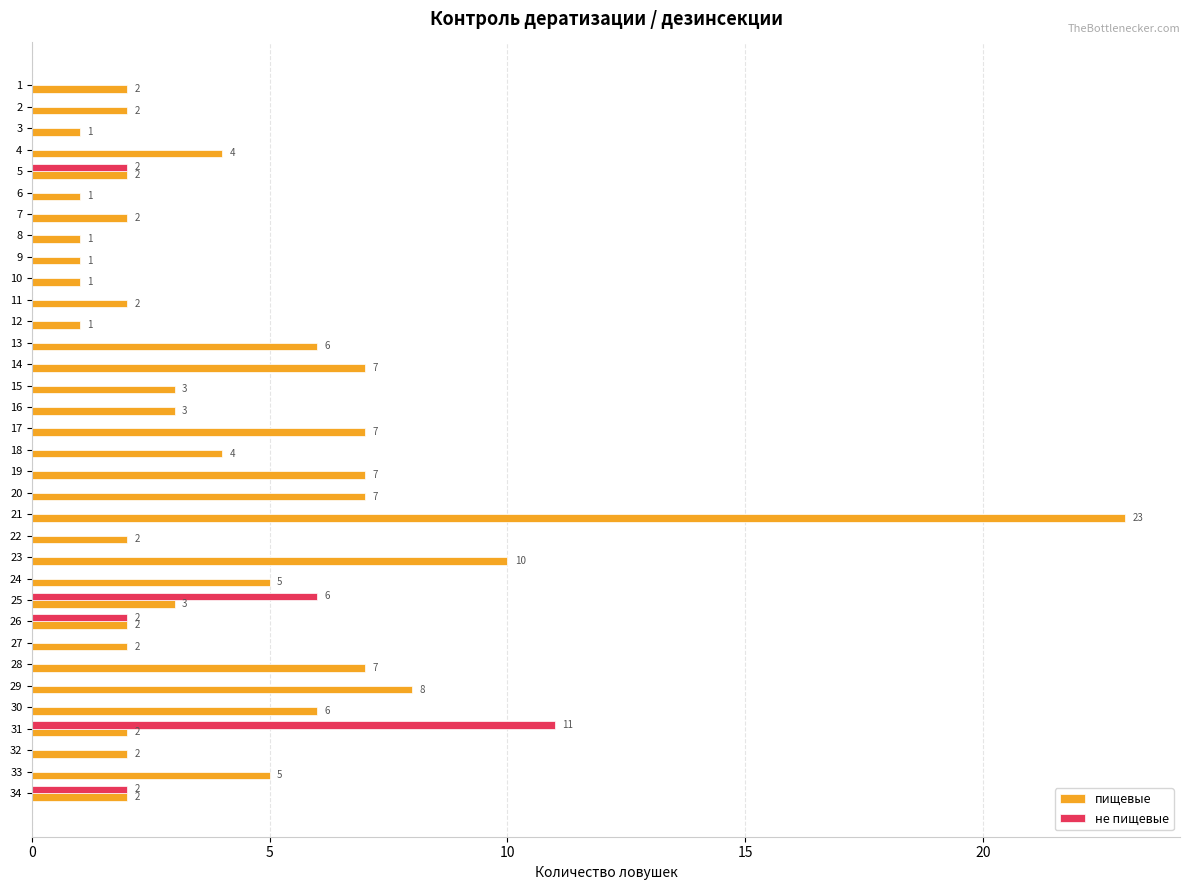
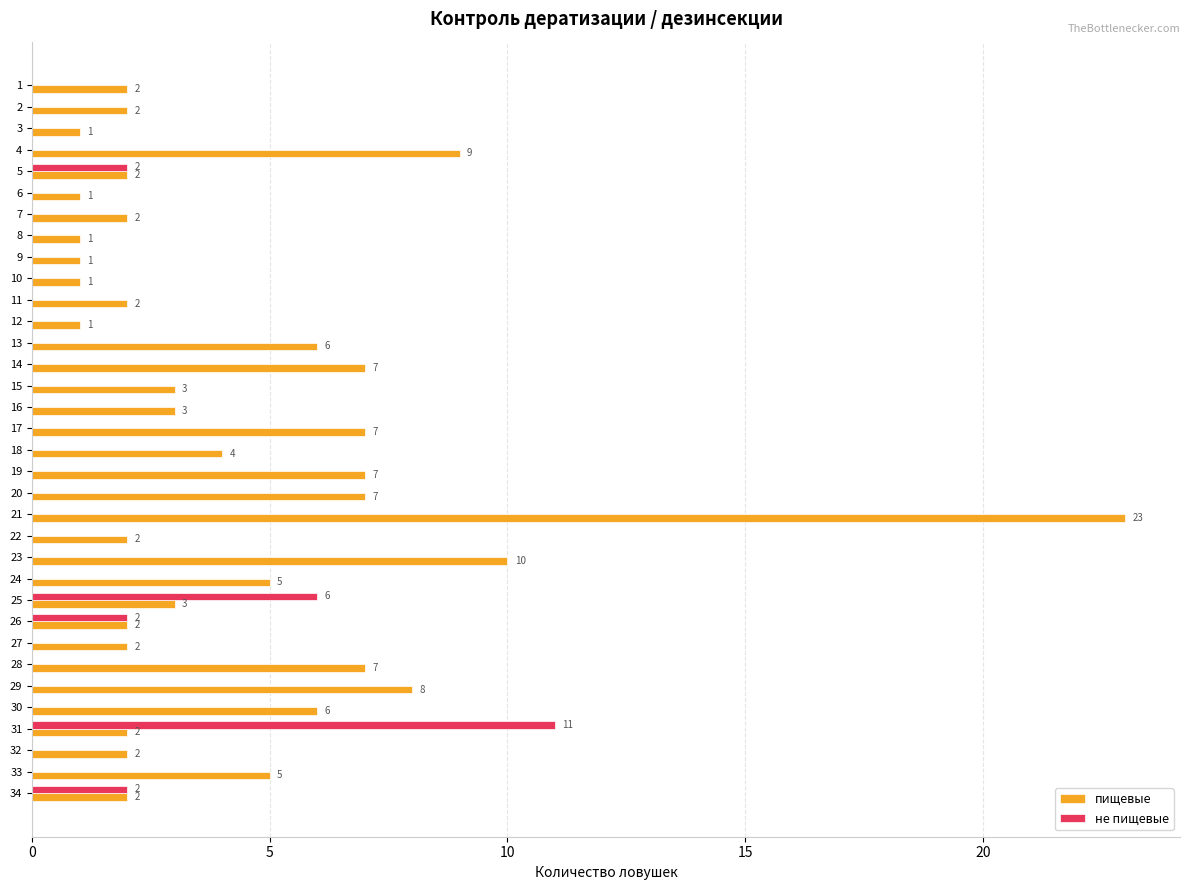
  {
    "пищевые": {
      "1": 2,
      "2": 2,
      "3": 1,
-     "4": 4,
+     "4": 9,
      "6": 1,
      "7": 2,
      "8": 1,
      "9": 1,
      "10": 1,
      "11": 2,
      "12": 1,
      "13": 6,
      "14": 7,
      "15": 3,
      "16": 3,
      "17": 7,
      "18": 4,
      "19": 7,
      "20": 7,
      "21": 23,
      "22": 2,
      "23": 10,
      "24": 5,
      "25": 3,
      "27": 2,
      "28": 7,
      "29": 8,
      "30": 6,
      "31": 2,
      "32": 2,
      "33": 5
    },
    "не пищевые": {
      "25": 6,
      "31": 11
    }
  }
